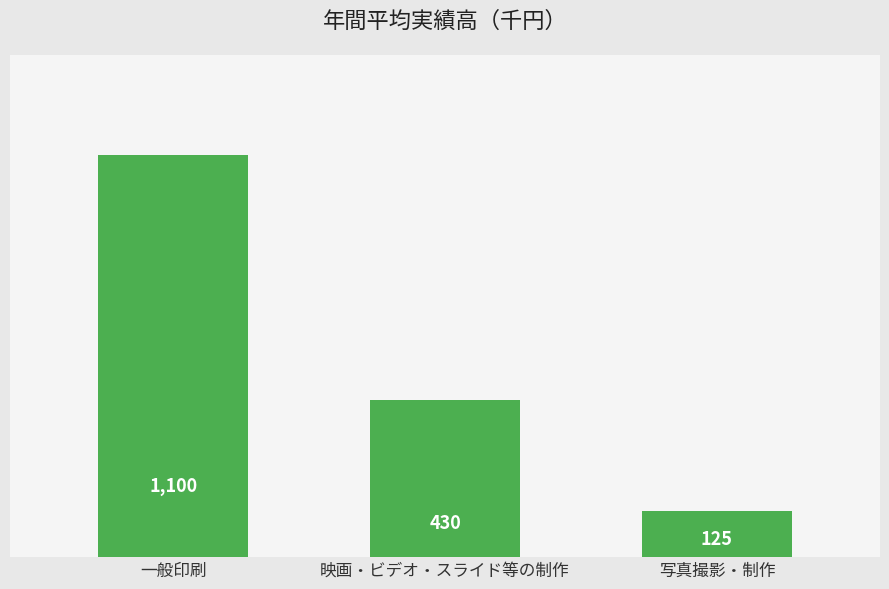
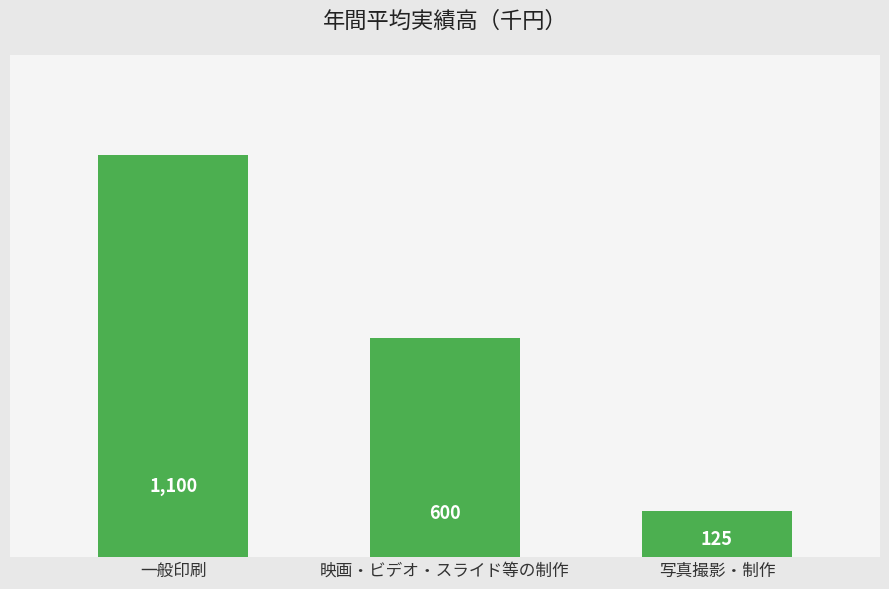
  {
    "一般印刷": "1,100",
-   "映画・ビデオ・スライド等の制作": "430",
+   "映画・ビデオ・スライド等の制作": "600",
    "写真撮影・制作": "125"
  }
